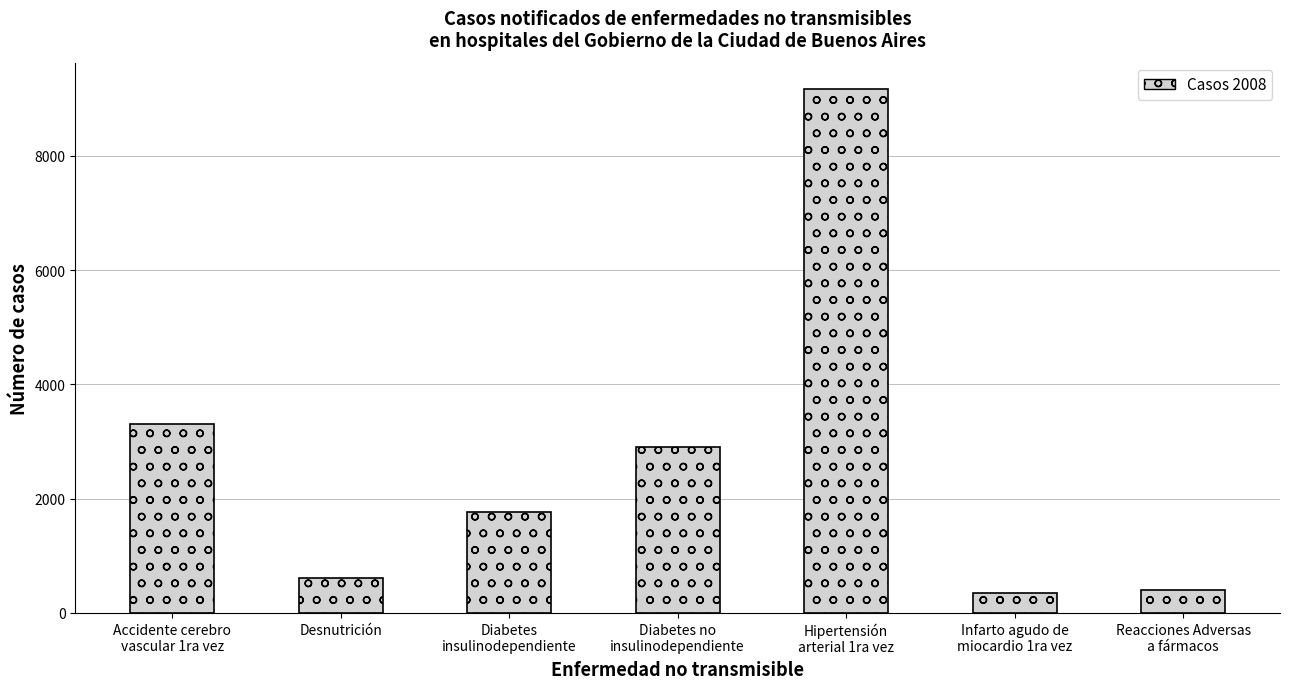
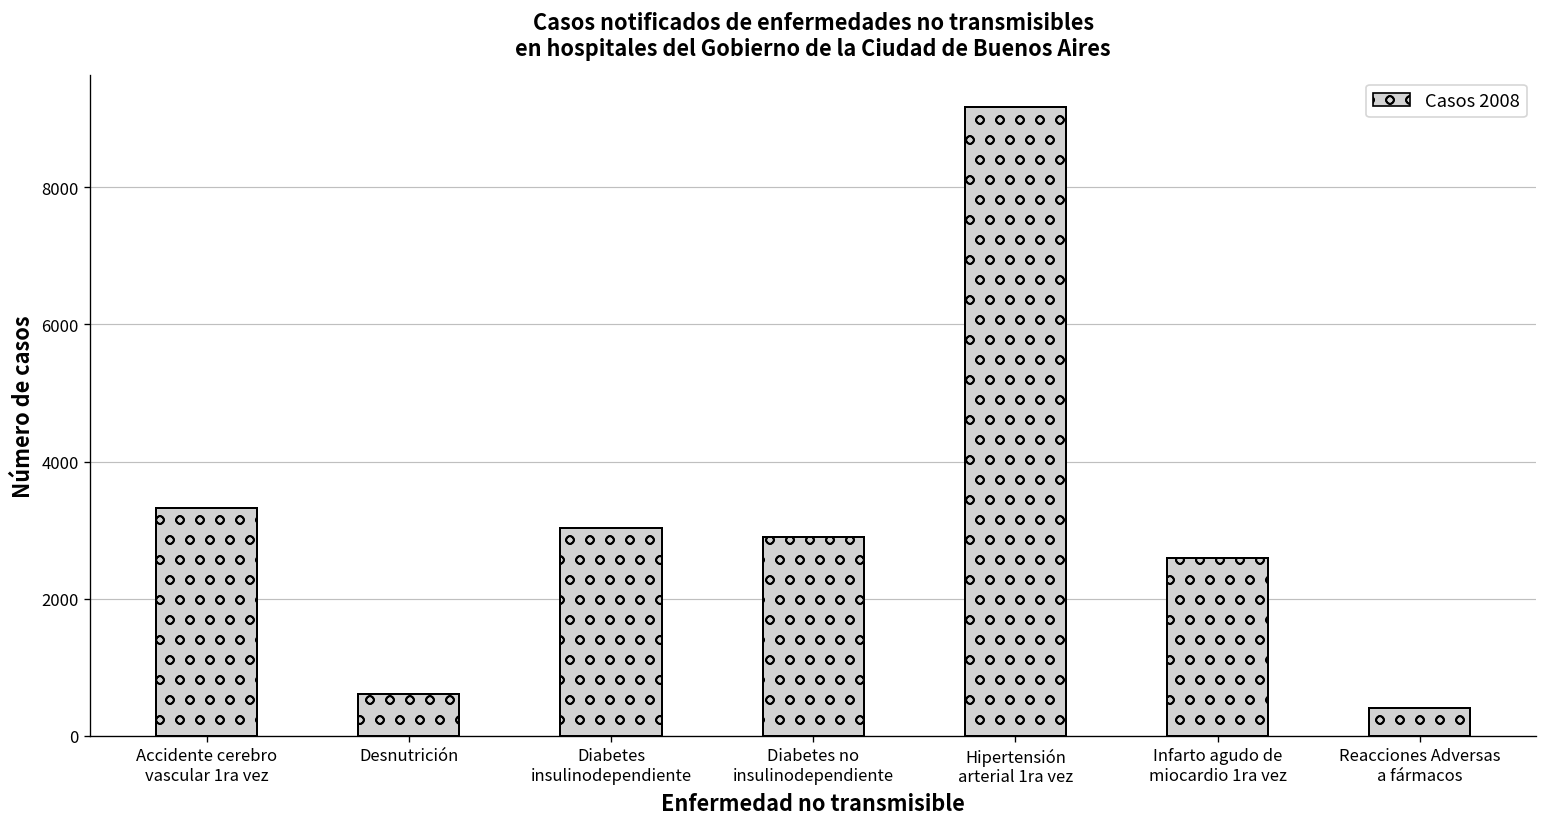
  {
    "Accidente cerebro vascular 1ra vez": 3300,
    "Desnutrición": 600,
-   "Diabetes insulinodependiente": 1800,
+   "Diabetes insulinodependiente": 3000,
    "Diabetes no insulinodependiente": 2900,
    "Hipertensión arterial 1ra vez": 9200,
-   "Infarto agudo de miocardio 1ra vez": 400,
+   "Infarto agudo de miocardio 1ra vez": 2600,
    "Reacciones Adversas a fármacos": 400
  }
